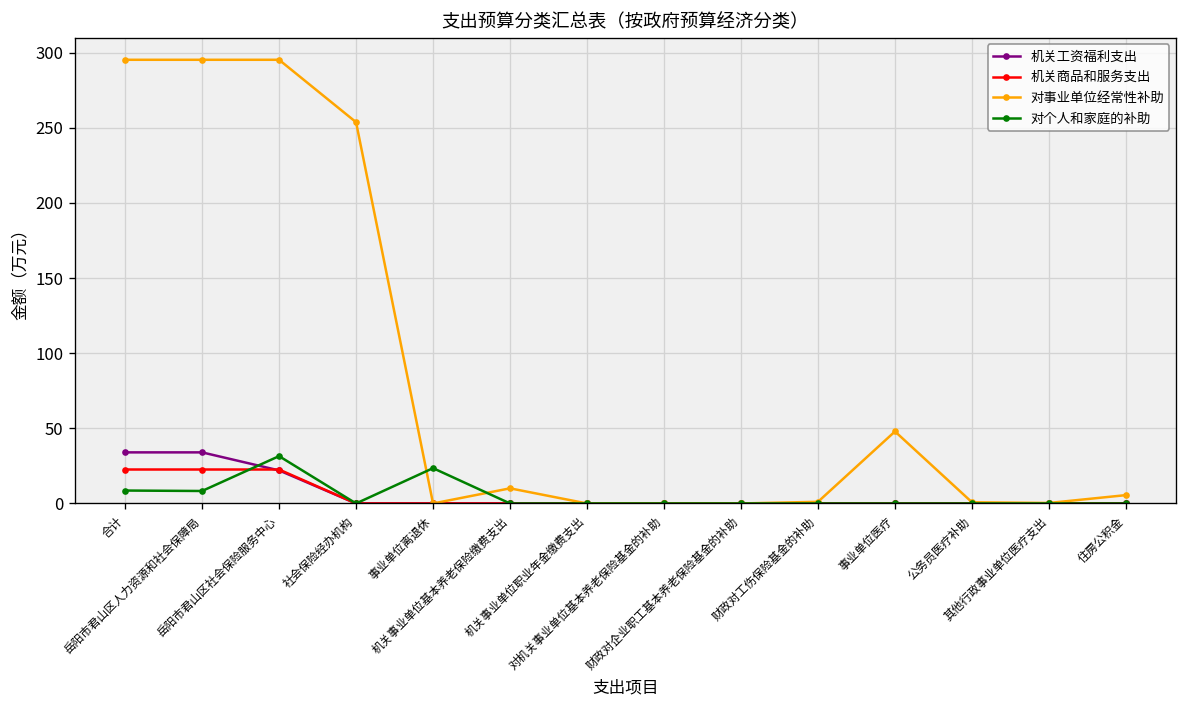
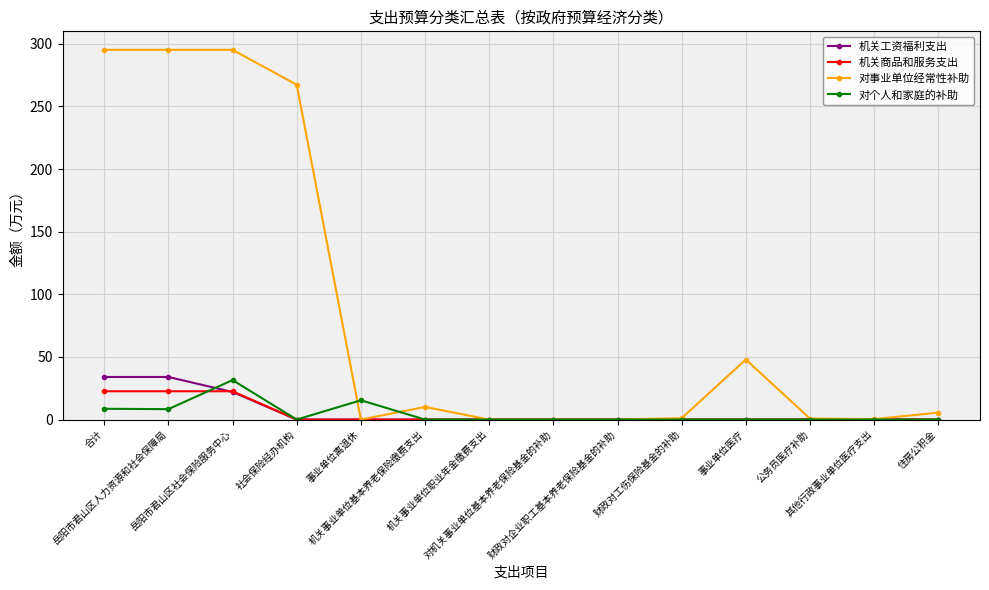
  {
    "机关工资福利支出": {
      "合计": 34,
      "岳阳市君山区人力资源和社会保障局": 34
    },
    "机关商品和服务支出": {
      "合计": 23,
      "岳阳市君山区人力资源和社会保障局": 23
    },
    "对事业单位经常性补助": {
      "合计": 295,
      "岳阳市君山区人力资源和社会保障局": 295,
      "岳阳市君山区社会保险服务中心": 295,
-     "社会保险经办机构": 254,
+     "社会保险经办机构": 267,
      "机关事业单位基本养老保险缴费支出": 10,
      "事业单位医疗": 48,
      "住房公积金": 6
    },
    "对个人和家庭的补助": {
      "合计": 9,
      "岳阳市君山区人力资源和社会保障局": 8,
      "岳阳市君山区社会保险服务中心": 32,
-     "事业单位离退休": 24
+     "事业单位离退休": 15
    }
  }
